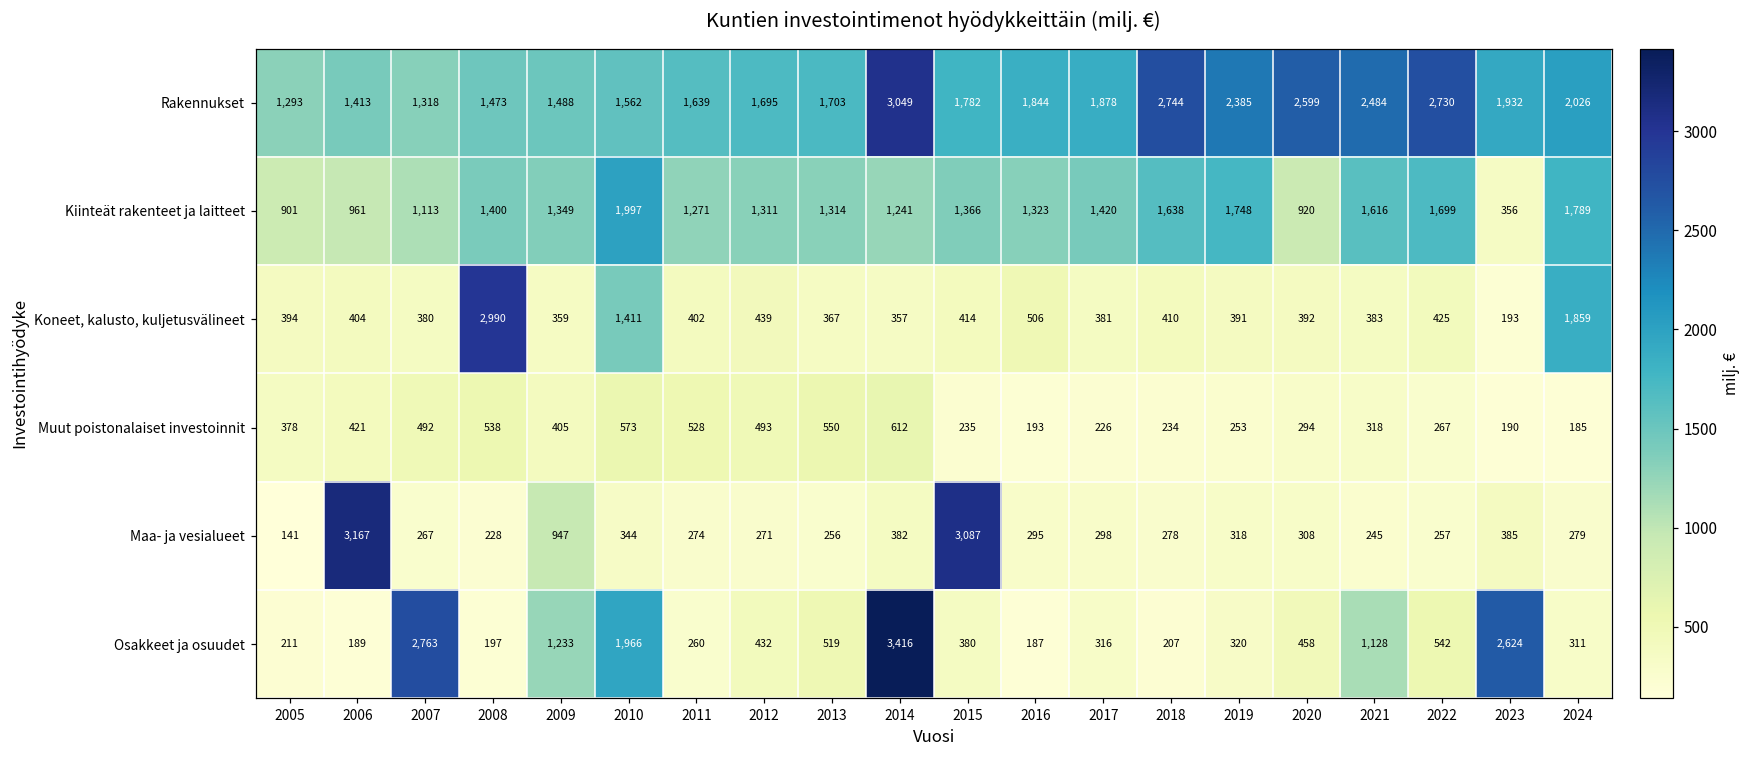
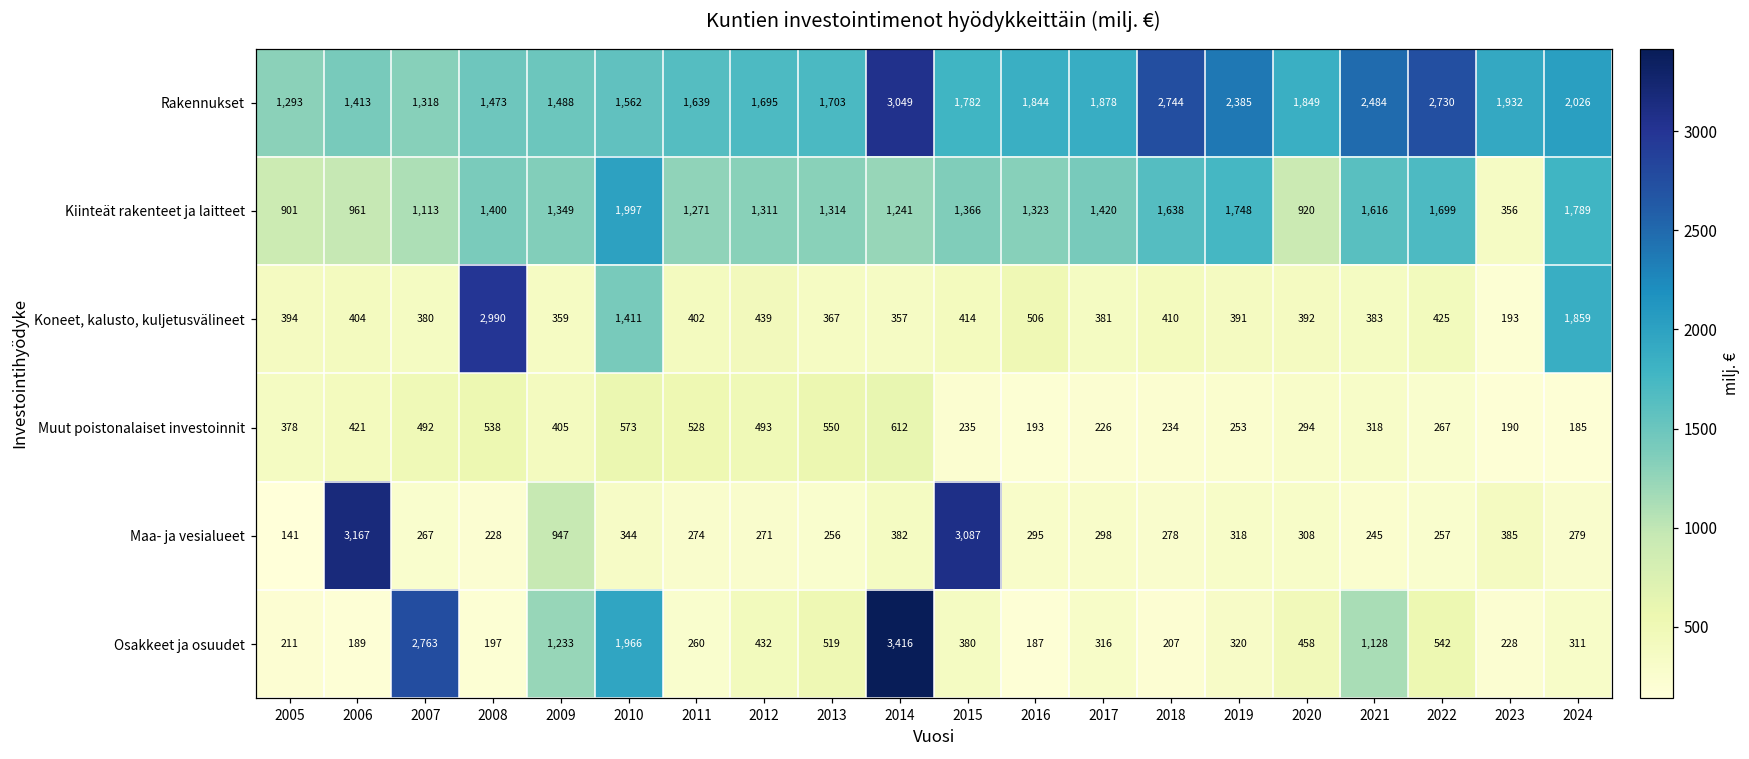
  {
    "Rakennukset": {
      "2005": "1,293",
      "2006": "1,413",
      "2007": "1,318",
      "2008": "1,473",
      "2009": "1,488",
      "2010": "1,562",
      "2011": "1,639",
      "2012": "1,695",
      "2013": "1,703",
      "2014": "3,049",
      "2015": "1,782",
      "2016": "1,844",
      "2017": "1,878",
      "2018": "2,744",
      "2019": "2,385",
-     "2020": "2,599",
+     "2020": "1,849",
      "2021": "2,484",
      "2022": "2,730",
      "2023": "1,932",
      "2024": "2,026"
    },
    "Kiinteät rakenteet ja laitteet": {
      "2005": "901",
      "2006": "961",
      "2007": "1,113",
      "2008": "1,400",
      "2009": "1,349",
      "2010": "1,997",
      "2011": "1,271",
      "2012": "1,311",
      "2013": "1,314",
      "2014": "1,241",
      "2015": "1,366",
      "2016": "1,323",
      "2017": "1,420",
      "2018": "1,638",
      "2019": "1,748",
      "2020": "920",
      "2021": "1,616",
      "2022": "1,699",
      "2023": "356",
      "2024": "1,789"
    },
    "Koneet, kalusto, kuljetusvälineet": {
      "2005": "394",
      "2006": "404",
      "2007": "380",
      "2008": "2,990",
      "2009": "359",
      "2010": "1,411",
      "2011": "402",
      "2012": "439",
      "2013": "367",
      "2014": "357",
      "2015": "414",
      "2016": "506",
      "2017": "381",
      "2018": "410",
      "2019": "391",
      "2020": "392",
      "2021": "383",
      "2022": "425",
      "2023": "193",
      "2024": "1,859"
    },
    "Muut poistonalaiset investoinnit": {
      "2005": "378",
      "2006": "421",
      "2007": "492",
      "2008": "538",
      "2009": "405",
      "2010": "573",
      "2011": "528",
      "2012": "493",
      "2013": "550",
      "2014": "612",
      "2015": "235",
      "2016": "193",
      "2017": "226",
      "2018": "234",
      "2019": "253",
      "2020": "294",
      "2021": "318",
      "2022": "267",
      "2023": "190",
      "2024": "185"
    },
    "Maa- ja vesialueet": {
      "2005": "141",
      "2006": "3,167",
      "2007": "267",
      "2008": "228",
      "2009": "947",
      "2010": "344",
      "2011": "274",
      "2012": "271",
      "2013": "256",
      "2014": "382",
      "2015": "3,087",
      "2016": "295",
      "2017": "298",
      "2018": "278",
      "2019": "318",
      "2020": "308",
      "2021": "245",
      "2022": "257",
      "2023": "385",
      "2024": "279"
    },
    "Osakkeet ja osuudet": {
      "2005": "211",
      "2006": "189",
      "2007": "2,763",
      "2008": "197",
      "2009": "1,233",
      "2010": "1,966",
      "2011": "260",
      "2012": "432",
      "2013": "519",
      "2014": "3,416",
      "2015": "380",
      "2016": "187",
      "2017": "316",
      "2018": "207",
      "2019": "320",
      "2020": "458",
      "2021": "1,128",
      "2022": "542",
-     "2023": "2,624",
+     "2023": "228",
      "2024": "311"
    }
  }
